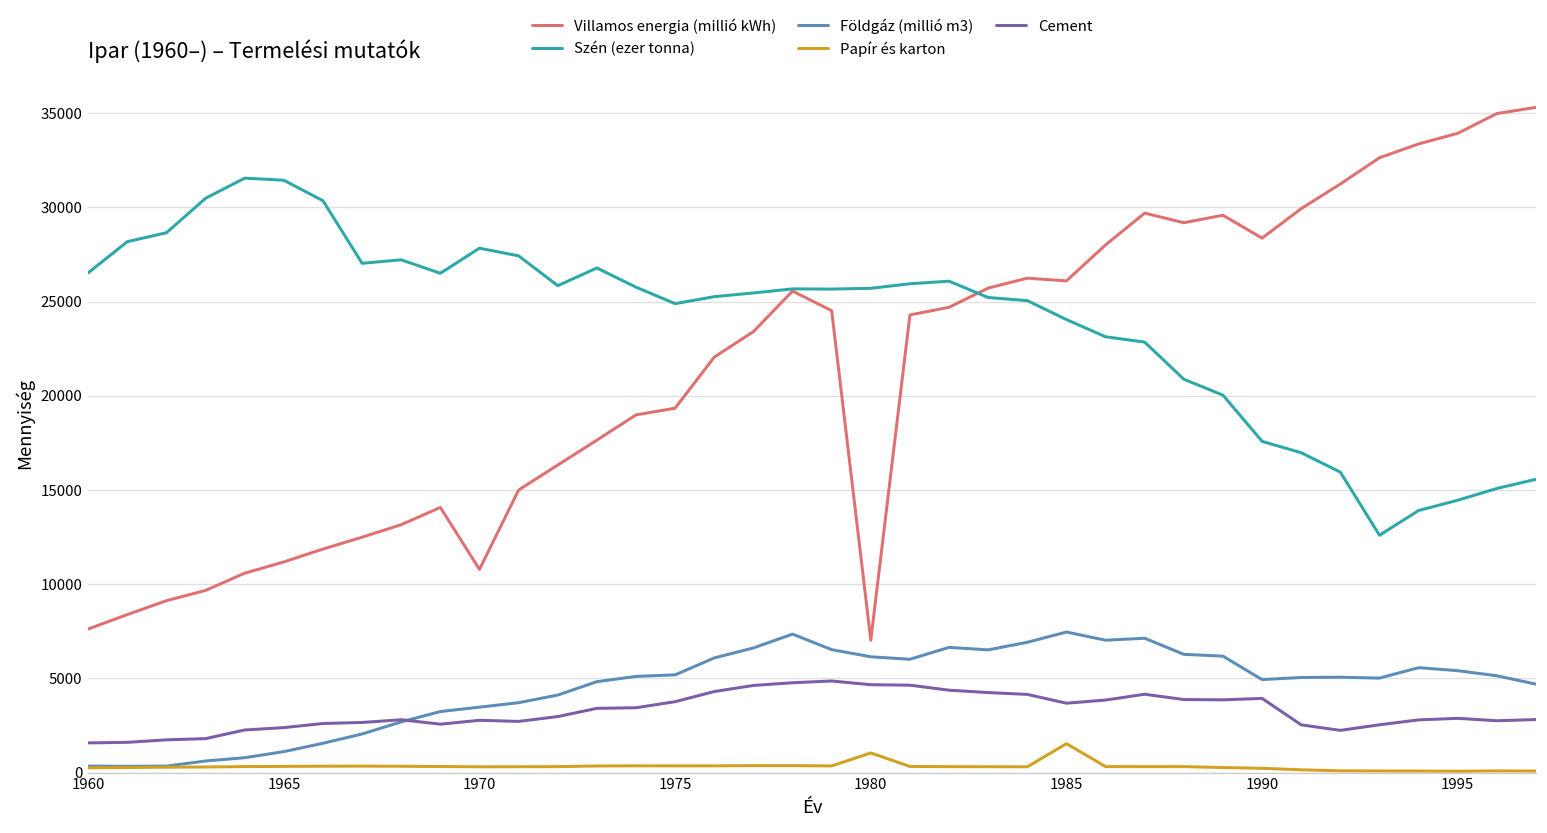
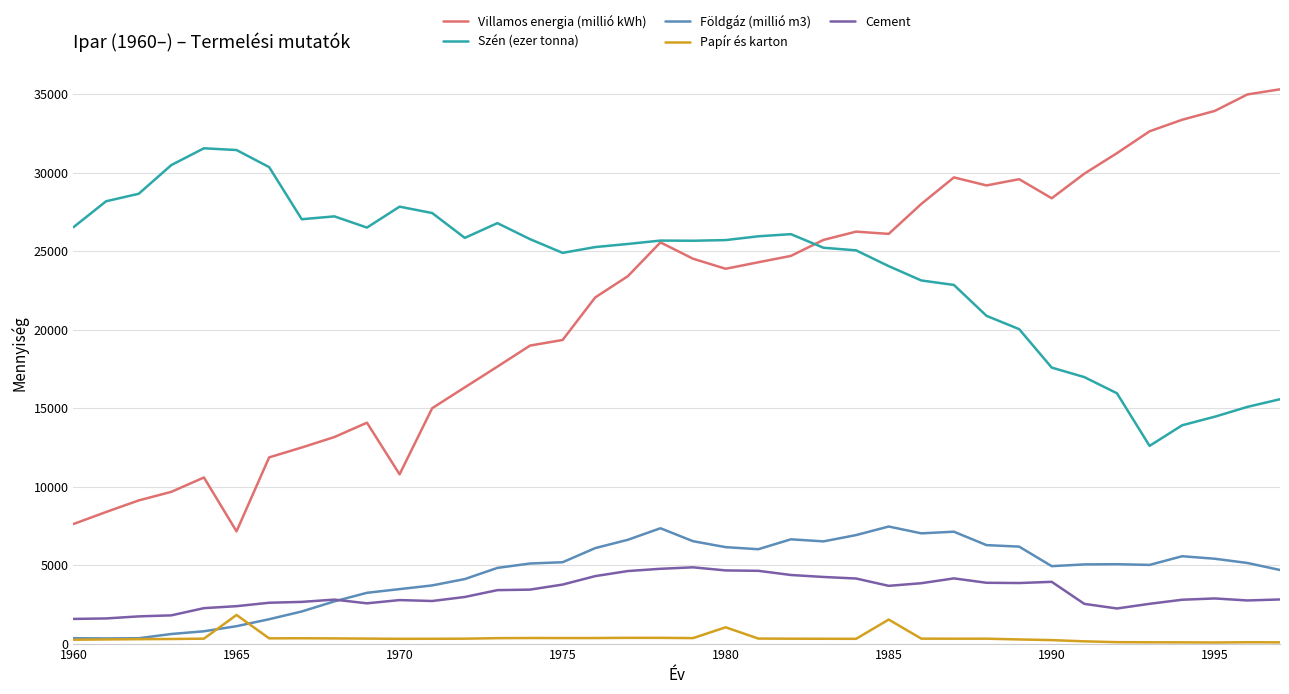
  {
    "Villamos energia (millió kWh)": {
      "1960": 7600,
-     "1965": 11200,
+     "1965": 7100,
      "1970": 10800,
      "1975": 19300,
-     "1980": 7000,
+     "1980": 23900,
      "1985": 26100,
      "1990": 28400,
      "1995": 33900
    },
    "Papír és karton": {
-     "1965": 300,
+     "1965": 1800,
      "1970": 300,
      "1975": 400,
      "1980": 1000,
      "1985": 1500,
      "1990": 200,
      "1995": 100
    }
  }
